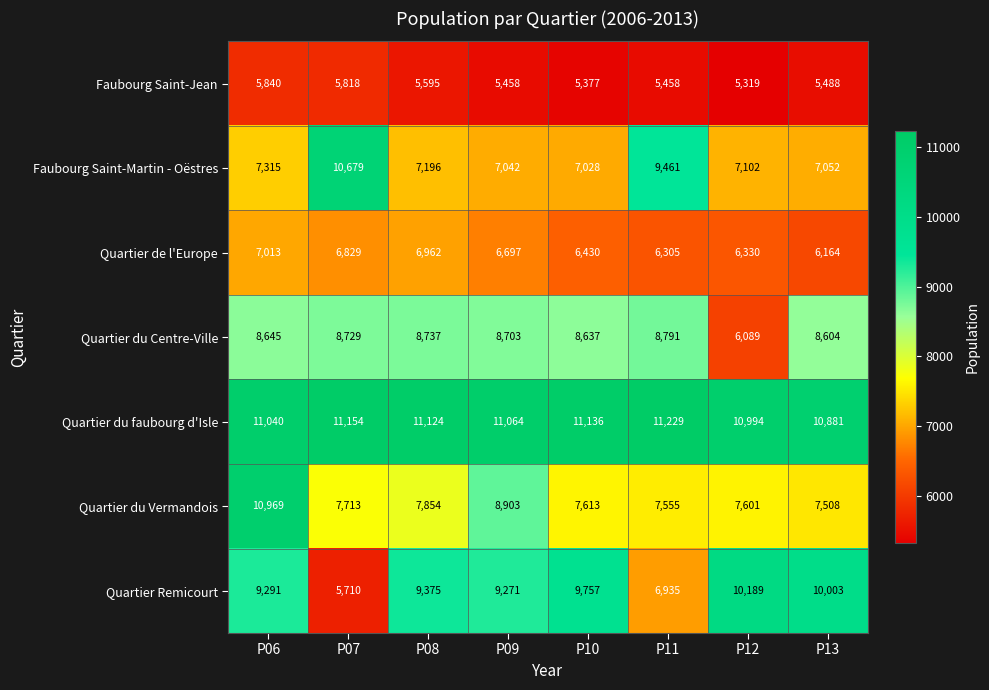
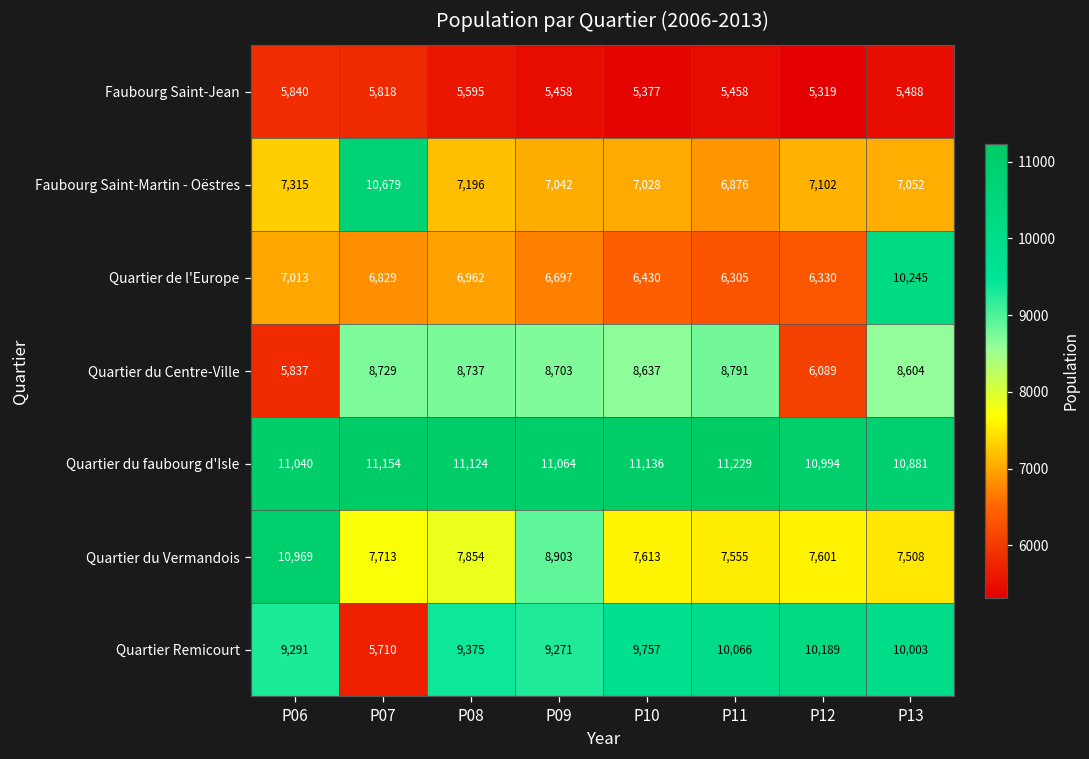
  {
    "Faubourg Saint-Jean": {
      "P06": "5,840",
      "P07": "5,818",
      "P08": "5,595",
      "P09": "5,458",
      "P10": "5,377",
      "P11": "5,458",
      "P12": "5,319",
      "P13": "5,488"
    },
    "Faubourg Saint-Martin - Oëstres": {
      "P06": "7,315",
      "P07": "10,679",
      "P08": "7,196",
      "P09": "7,042",
      "P10": "7,028",
-     "P11": "9,461",
+     "P11": "6,876",
      "P12": "7,102",
      "P13": "7,052"
    },
    "Quartier de l'Europe": {
      "P06": "7,013",
      "P07": "6,829",
      "P08": "6,962",
      "P09": "6,697",
      "P10": "6,430",
      "P11": "6,305",
      "P12": "6,330",
-     "P13": "6,164"
+     "P13": "10,245"
    },
    "Quartier du Centre-Ville": {
-     "P06": "8,645",
+     "P06": "5,837",
      "P07": "8,729",
      "P08": "8,737",
      "P09": "8,703",
      "P10": "8,637",
      "P11": "8,791",
      "P12": "6,089",
      "P13": "8,604"
    },
    "Quartier du faubourg d'Isle": {
      "P06": "11,040",
      "P07": "11,154",
      "P08": "11,124",
      "P09": "11,064",
      "P10": "11,136",
      "P11": "11,229",
      "P12": "10,994",
      "P13": "10,881"
    },
    "Quartier du Vermandois": {
      "P06": "10,969",
      "P07": "7,713",
      "P08": "7,854",
      "P09": "8,903",
      "P10": "7,613",
      "P11": "7,555",
      "P12": "7,601",
      "P13": "7,508"
    },
    "Quartier Remicourt": {
      "P06": "9,291",
      "P07": "5,710",
      "P08": "9,375",
      "P09": "9,271",
      "P10": "9,757",
-     "P11": "6,935",
+     "P11": "10,066",
      "P12": "10,189",
      "P13": "10,003"
    }
  }
